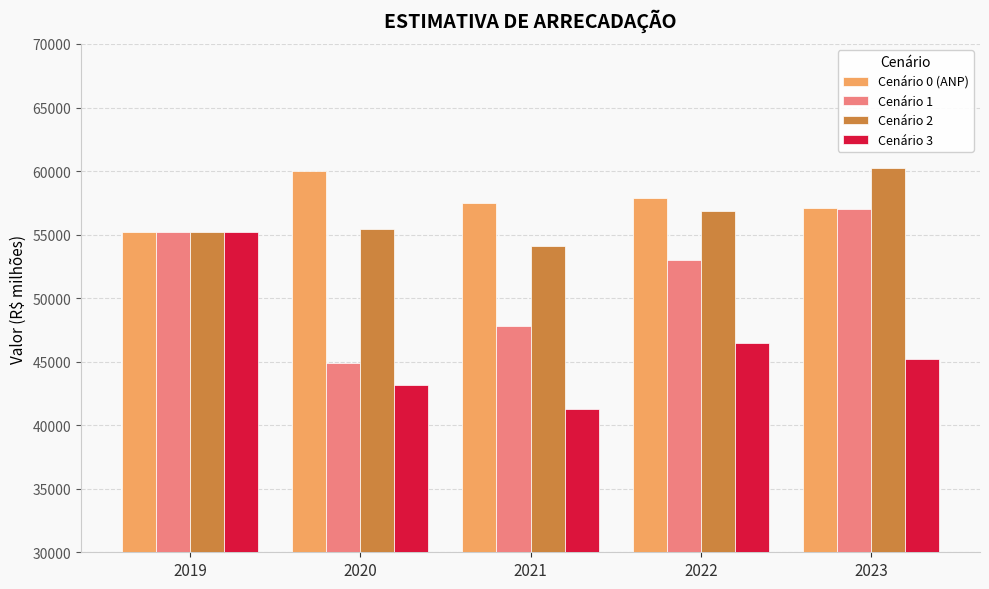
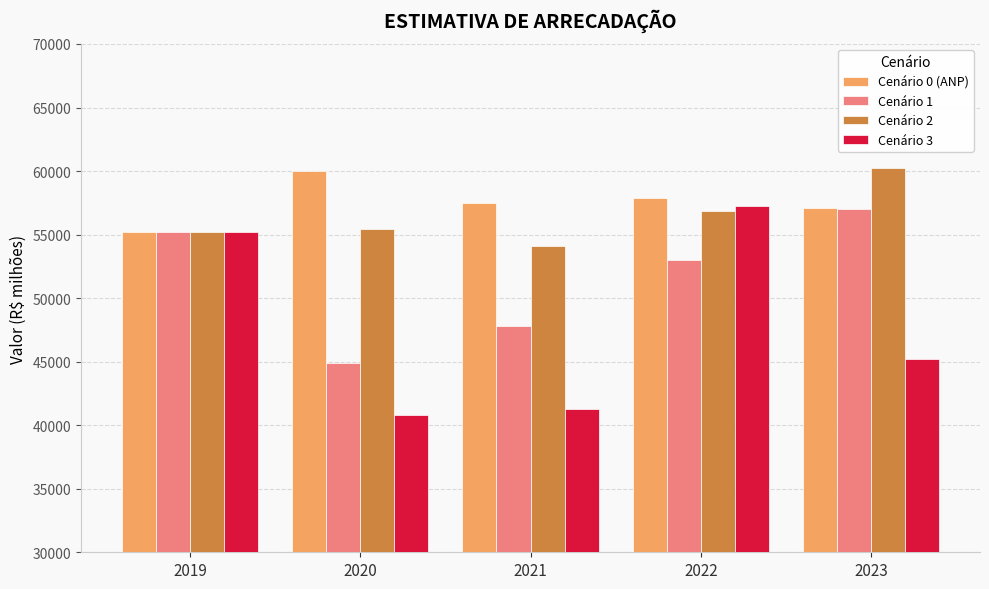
  {
    "Cenário 3": {
      "2019": 55200,
-     "2020": 43100,
+     "2020": 40800,
      "2021": 41300,
-     "2022": 46500,
+     "2022": 57300,
      "2023": 45200
    }
  }
